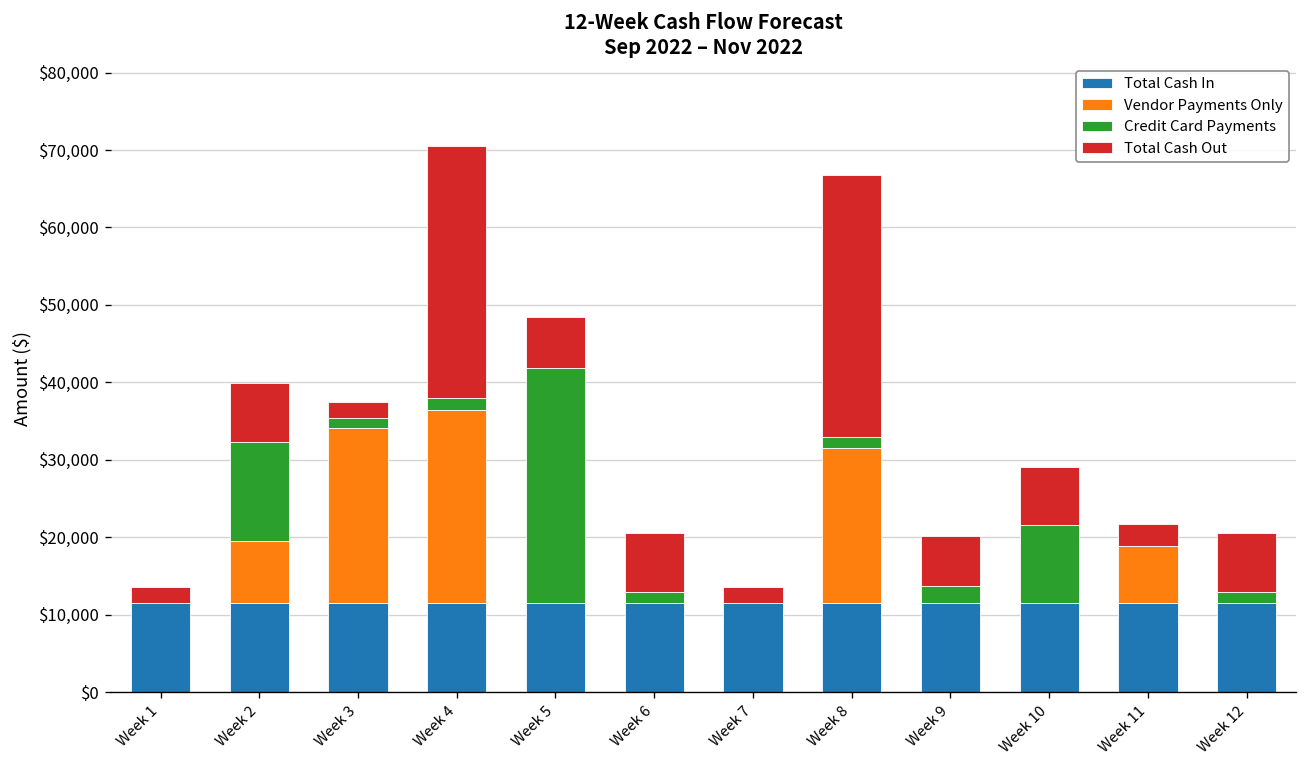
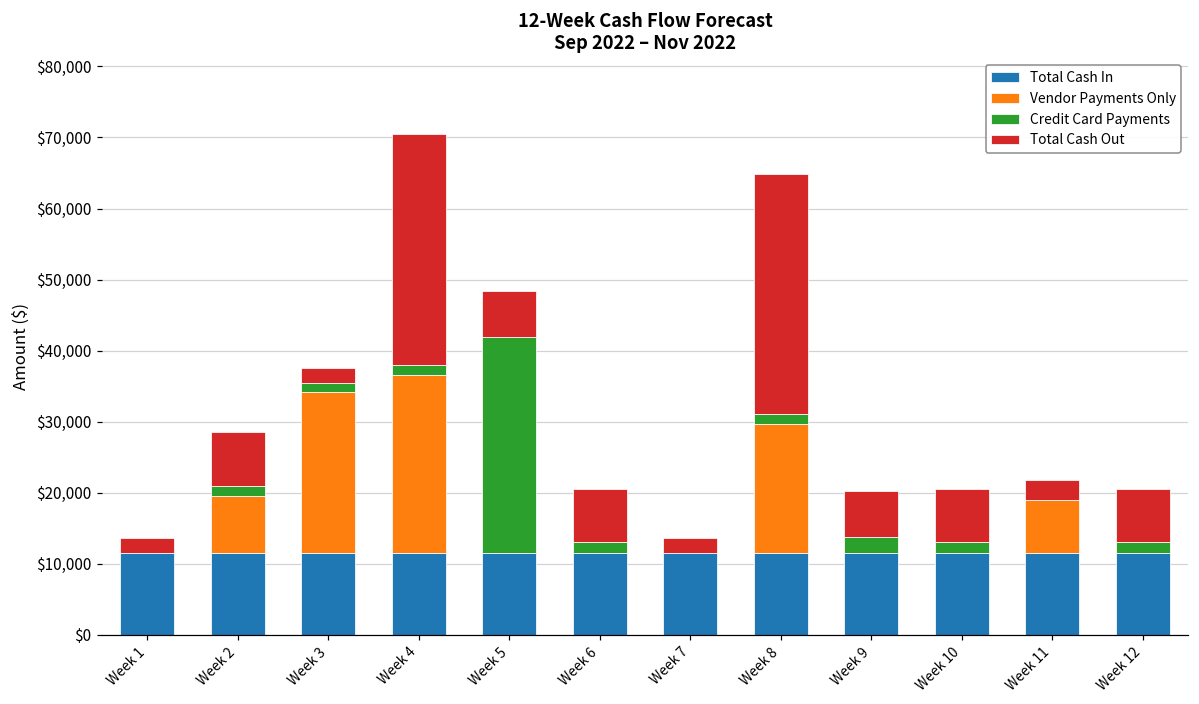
  {
    "Total Cash In": {
      "Week 1": "$12,000",
      "Week 2": "$12,000",
      "Week 3": "$12,000",
      "Week 4": "$12,000",
      "Week 5": "$12,000",
      "Week 6": "$12,000",
      "Week 7": "$12,000",
      "Week 8": "$12,000",
      "Week 9": "$12,000",
      "Week 10": "$12,000",
      "Week 11": "$12,000",
      "Week 12": "$12,000"
    },
    "Vendor Payments Only": {
      "Week 1": "$0",
      "Week 2": "$8,000",
      "Week 3": "$23,000",
      "Week 4": "$25,000",
      "Week 5": "$0",
      "Week 6": "$0",
      "Week 7": "$0",
-     "Week 8": "$20,000",
+     "Week 8": "$18,000",
      "Week 9": "$0",
      "Week 10": "$0",
      "Week 11": "$7,000",
      "Week 12": "$0"
    },
    "Credit Card Payments": {
      "Week 1": "$0",
-     "Week 2": "$13,000",
+     "Week 2": "$2,000",
      "Week 3": "$1,000",
      "Week 4": "$2,000",
      "Week 5": "$30,000",
      "Week 6": "$2,000",
      "Week 7": "$0",
      "Week 8": "$2,000",
      "Week 9": "$2,000",
-     "Week 10": "$10,000",
+     "Week 10": "$2,000",
      "Week 11": "$0",
      "Week 12": "$2,000"
    },
    "Total Cash Out": {
      "Week 1": "$2,000",
      "Week 2": "$8,000",
      "Week 3": "$2,000",
      "Week 4": "$33,000",
      "Week 5": "$7,000",
      "Week 6": "$8,000",
      "Week 7": "$2,000",
      "Week 8": "$34,000",
      "Week 9": "$7,000",
      "Week 10": "$8,000",
      "Week 11": "$3,000",
      "Week 12": "$8,000"
    }
  }
